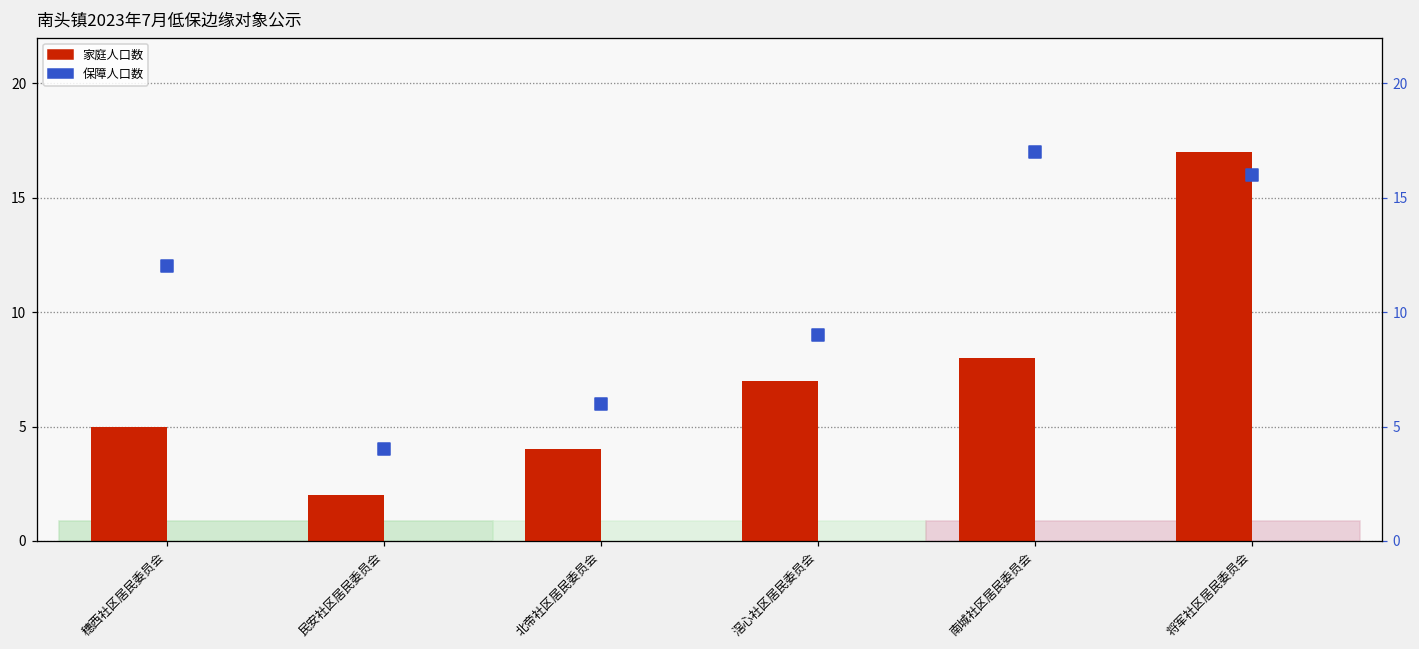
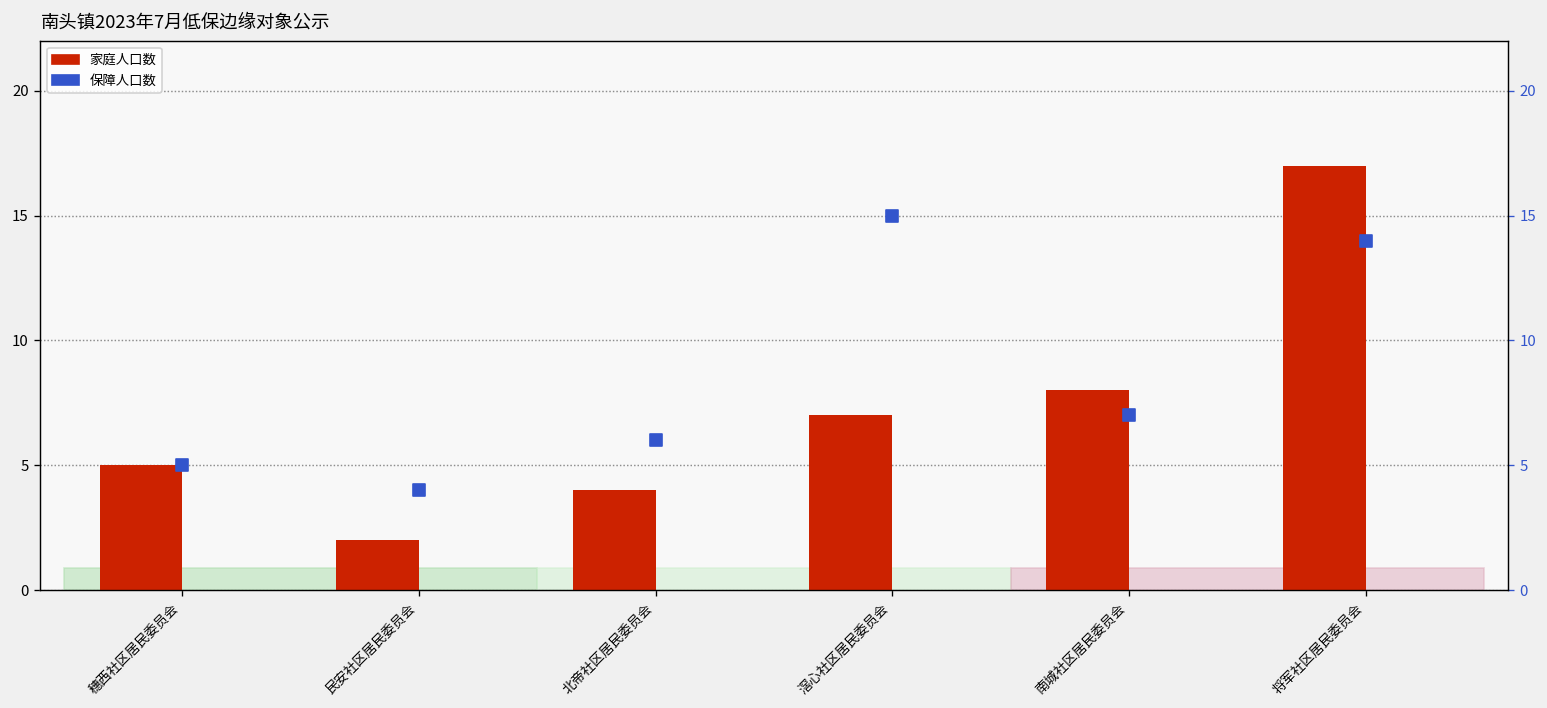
  {
    "家庭人口数": {
      "穗西社区居民委员会": 5,
      "民安社区居民委员会": 2,
      "北帝社区居民委员会": 4,
      "滘心社区居民委员会": 7,
      "南城社区居民委员会": 8,
      "将军社区居民委员会": 17
    },
    "保障人口数": {
-     "穗西社区居民委员会": 12,
-     "滘心社区居民委员会": 9,
-     "南城社区居民委员会": 17,
-     "将军社区居民委员会": 16
+     "穗西社区居民委员会": 5,
+     "滘心社区居民委员会": 15,
+     "南城社区居民委员会": 7,
+     "将军社区居民委员会": 14
    }
  }
